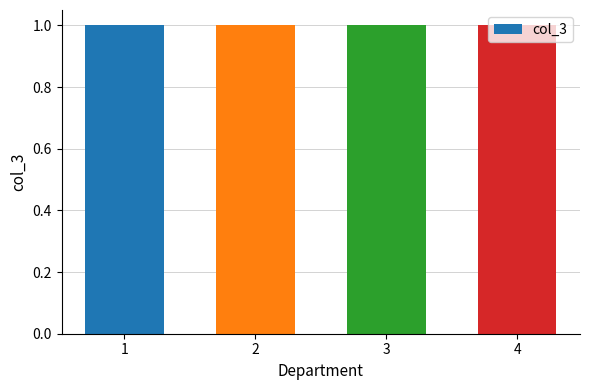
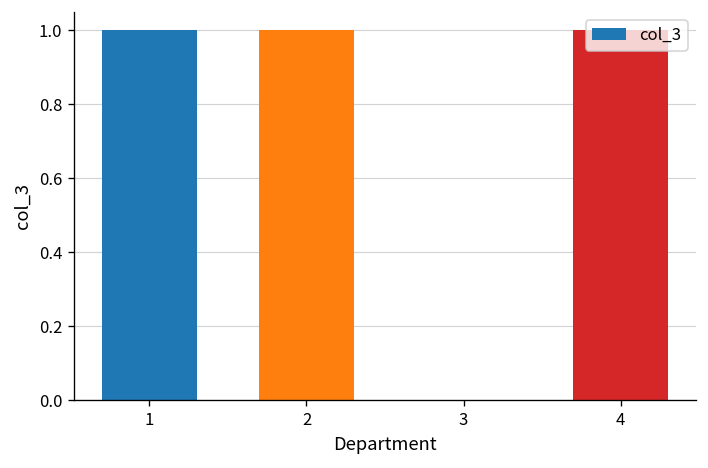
  {
    "1": 1,
    "2": 1,
-   "3": 1
+   "3": 0
  }
